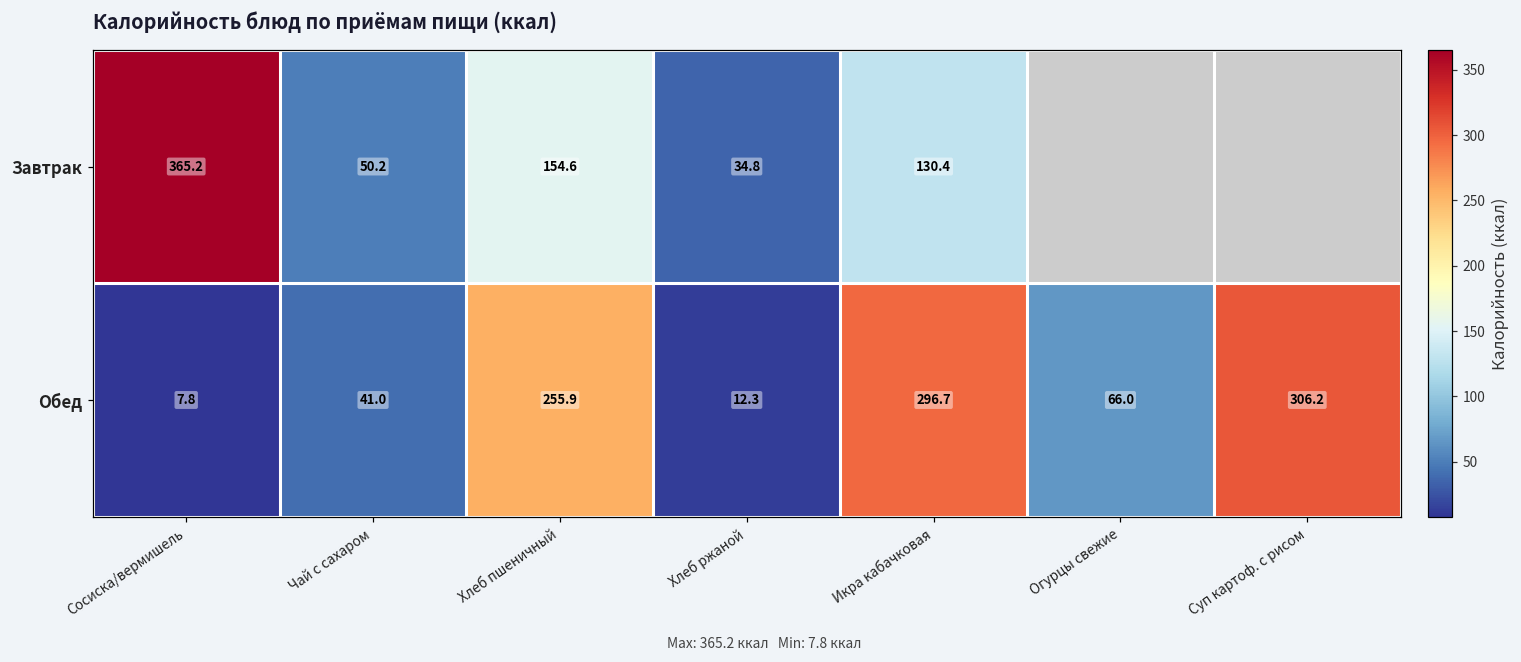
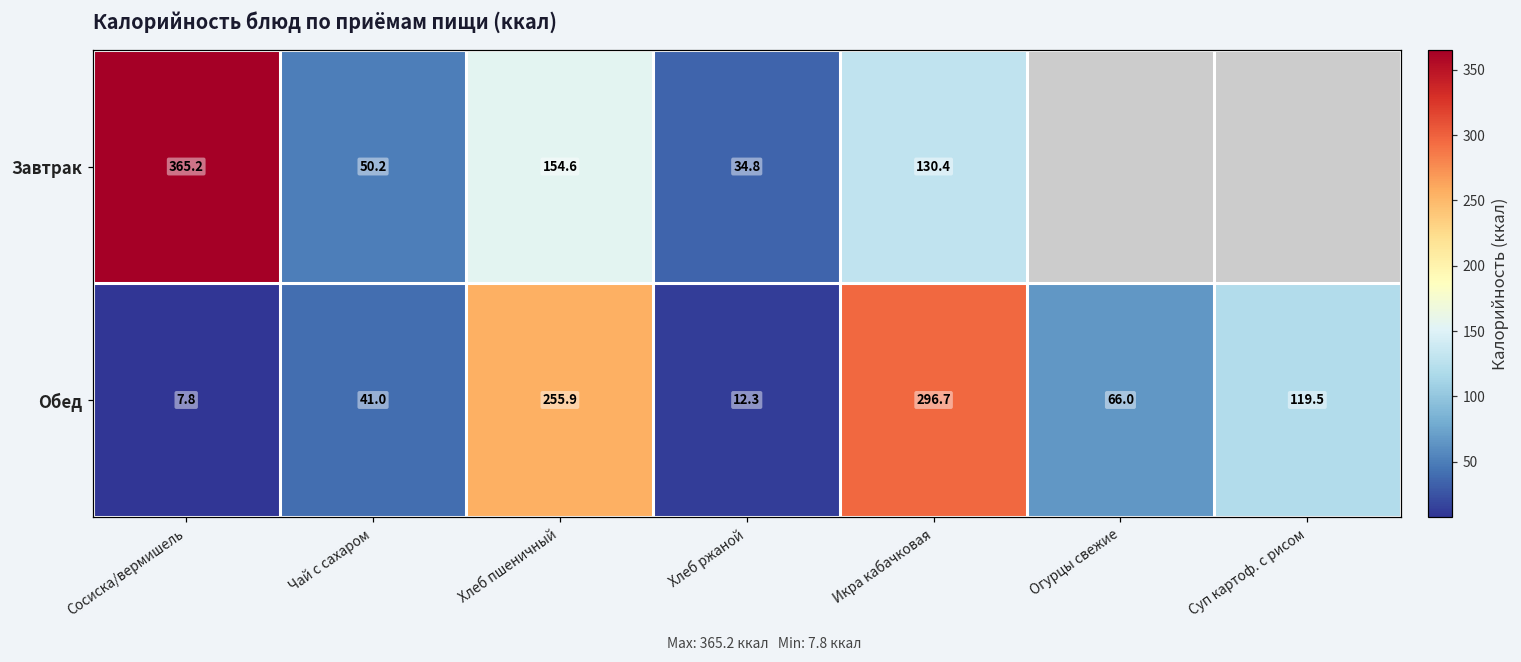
  {
    "Обед": {
-     "Суп картоф. с рисом": 306.2
+     "Суп картоф. с рисом": 119.5
    }
  }
